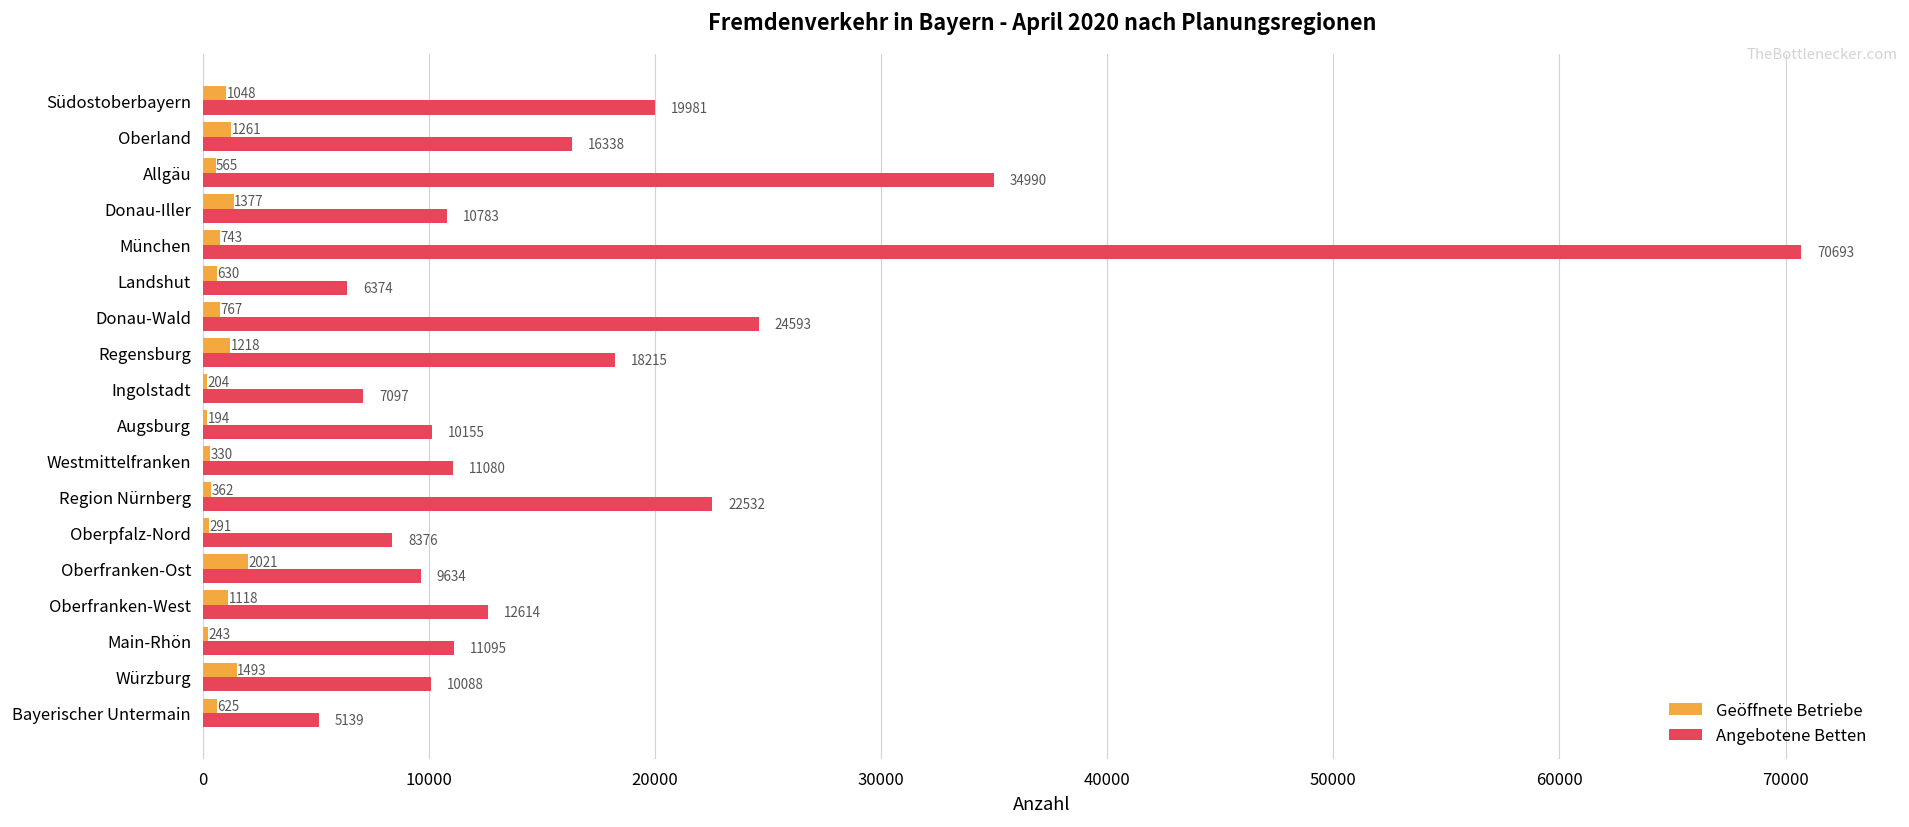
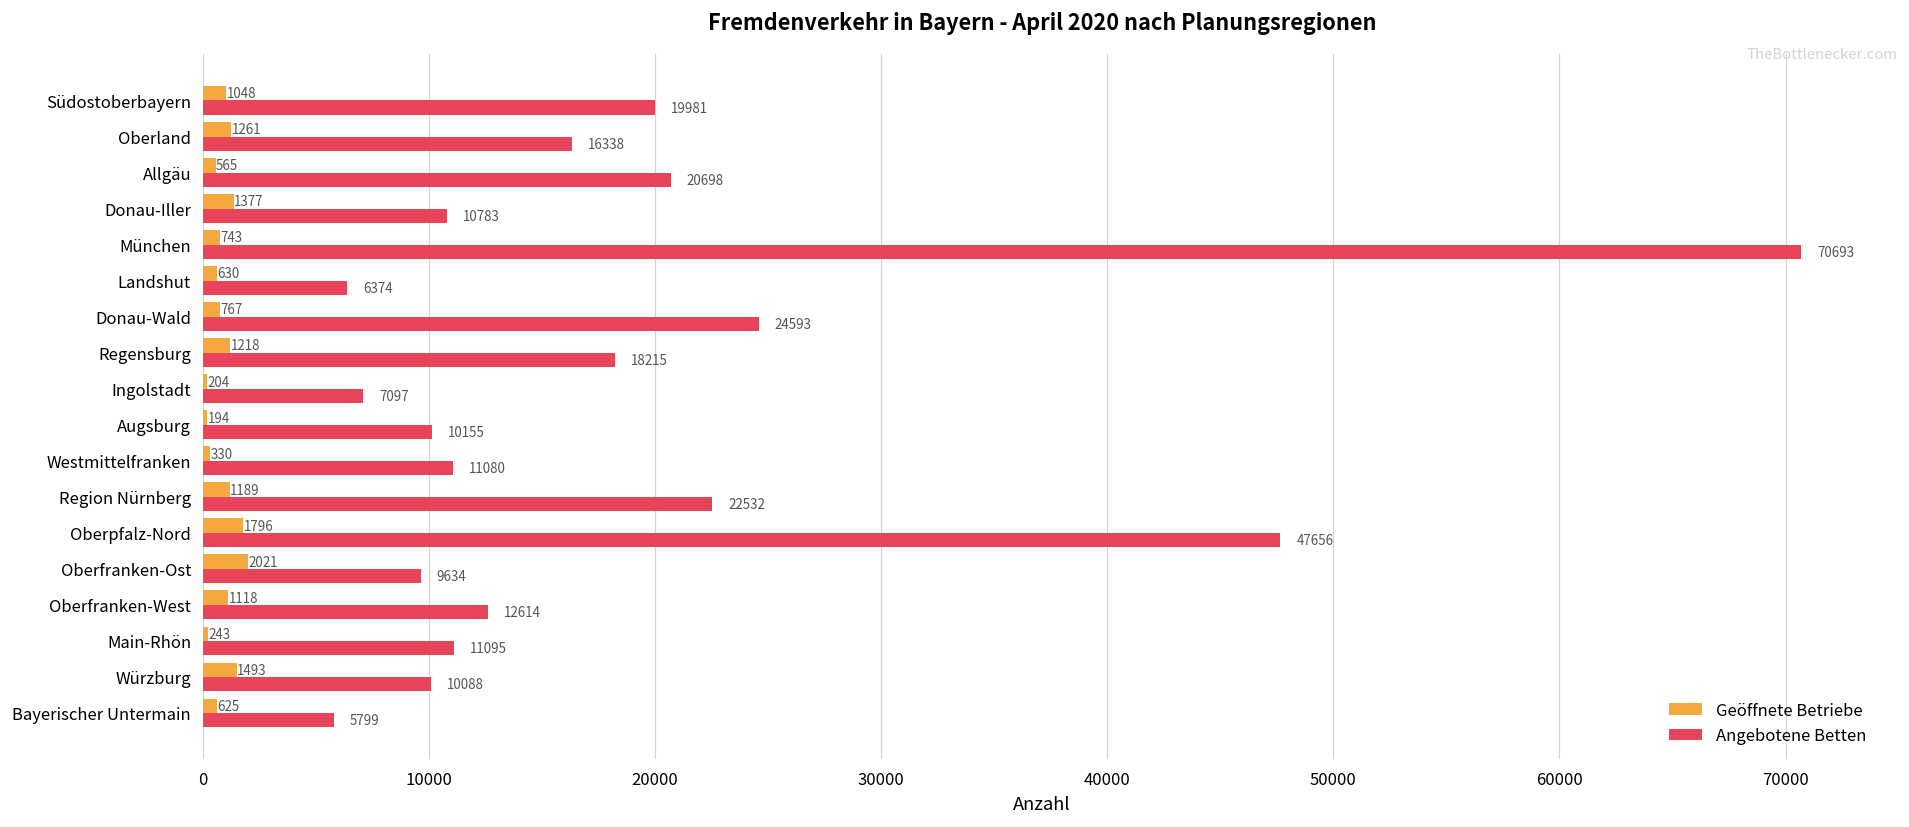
  {
    "Geöffnete Betriebe": {
      "Südostoberbayern": 1048,
      "Oberland": 1261,
      "Allgäu": 565,
      "Donau-Iller": 1377,
      "München": 743,
      "Landshut": 630,
      "Donau-Wald": 767,
      "Regensburg": 1218,
      "Ingolstadt": 204,
      "Augsburg": 194,
      "Westmittelfranken": 330,
-     "Region Nürnberg": 362,
-     "Oberpfalz-Nord": 291,
+     "Region Nürnberg": 1189,
+     "Oberpfalz-Nord": 1796,
      "Oberfranken-Ost": 2021,
      "Oberfranken-West": 1118,
      "Main-Rhön": 243,
      "Würzburg": 1493,
      "Bayerischer Untermain": 625
    },
    "Angebotene Betten": {
      "Südostoberbayern": 19981,
      "Oberland": 16338,
-     "Allgäu": 34990,
+     "Allgäu": 20698,
      "Donau-Iller": 10783,
      "München": 70693,
      "Landshut": 6374,
      "Donau-Wald": 24593,
      "Regensburg": 18215,
      "Ingolstadt": 7097,
      "Augsburg": 10155,
      "Westmittelfranken": 11080,
      "Region Nürnberg": 22532,
-     "Oberpfalz-Nord": 8376,
+     "Oberpfalz-Nord": 47656,
      "Oberfranken-Ost": 9634,
      "Oberfranken-West": 12614,
      "Main-Rhön": 11095,
      "Würzburg": 10088,
-     "Bayerischer Untermain": 5139
+     "Bayerischer Untermain": 5799
    }
  }
